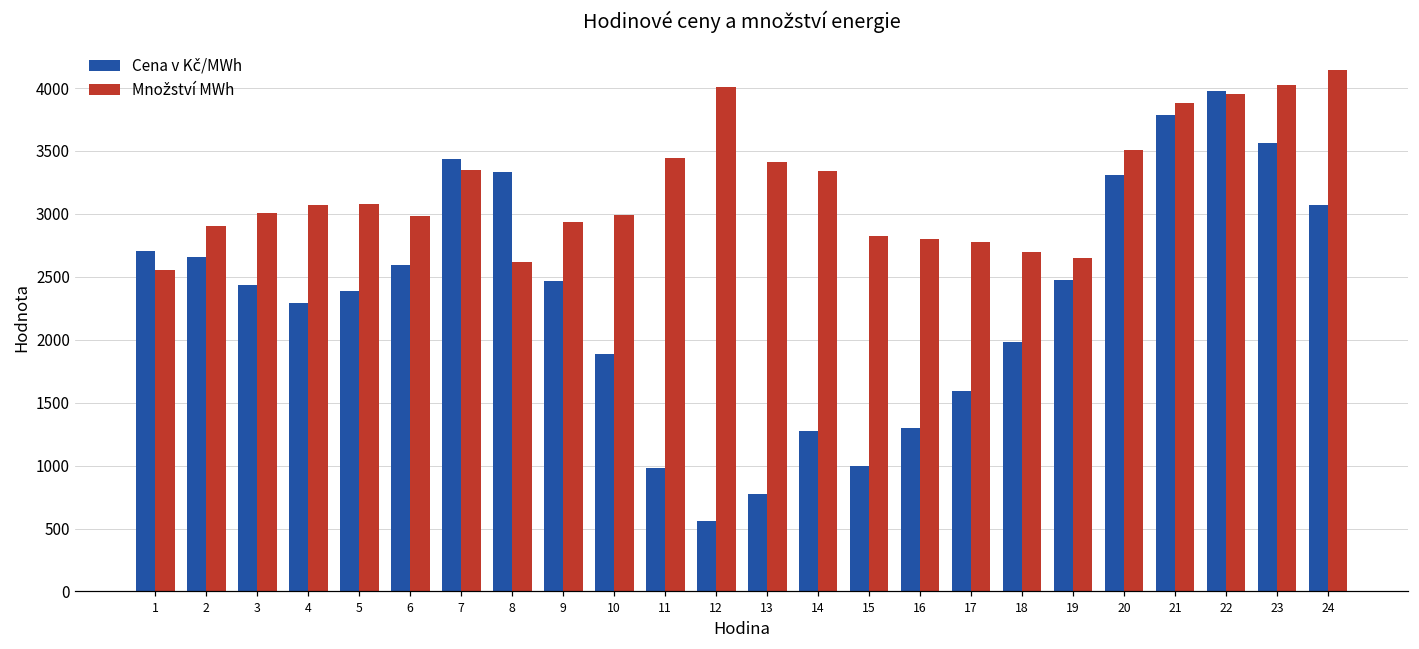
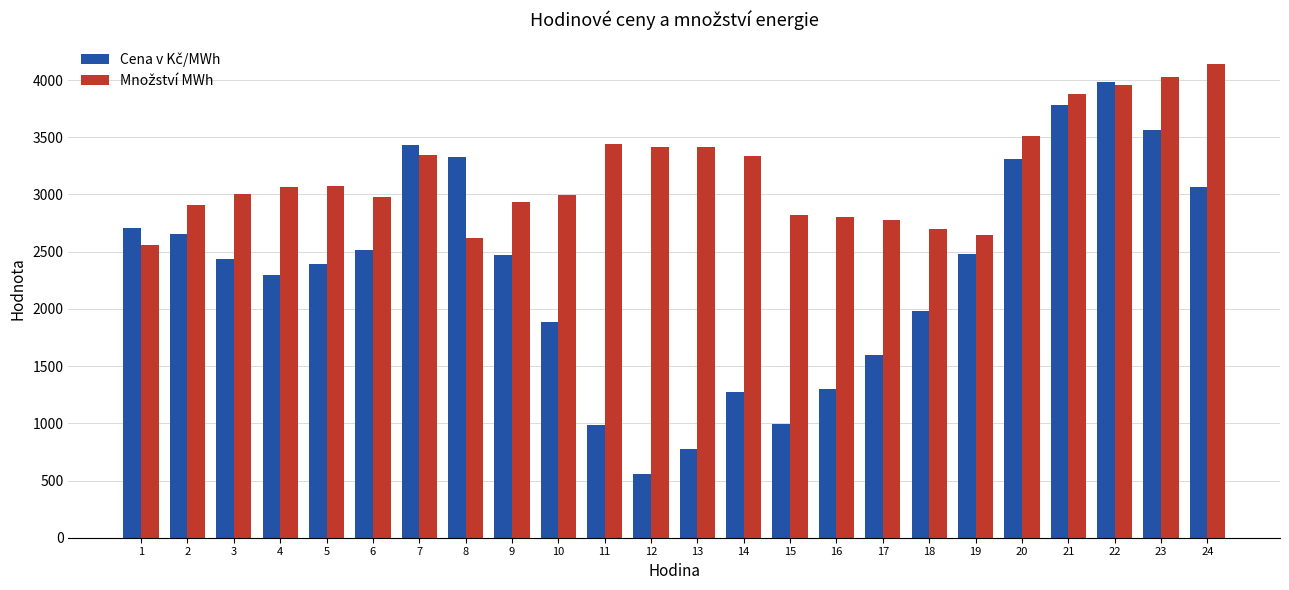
  {
    "Cena v Kč/MWh": {
      "1": 2710,
      "2": 2660,
      "3": 2440,
      "4": 2290,
      "5": 2390,
-     "6": 2590,
+     "6": 2510,
      "7": 3430,
      "8": 3330,
      "9": 2470,
      "10": 1890,
      "11": 980,
      "12": 560,
      "13": 780,
      "14": 1270,
      "15": 990,
      "16": 1300,
      "17": 1590,
      "18": 1980,
      "19": 2480,
      "20": 3310,
      "21": 3780,
      "22": 3980,
      "23": 3560,
      "24": 3070
    },
    "Množství MWh": {
      "1": 2560,
      "2": 2910,
      "3": 3010,
      "4": 3070,
      "5": 3080,
      "6": 2980,
      "7": 3350,
      "8": 2620,
      "9": 2930,
      "10": 2990,
      "11": 3440,
-     "12": 4000,
+     "12": 3420,
      "13": 3420,
      "14": 3340,
      "15": 2820,
      "16": 2800,
      "17": 2780,
      "18": 2690,
      "19": 2650,
      "20": 3510,
      "21": 3880,
      "22": 3950,
      "23": 4020,
      "24": 4140
    }
  }
